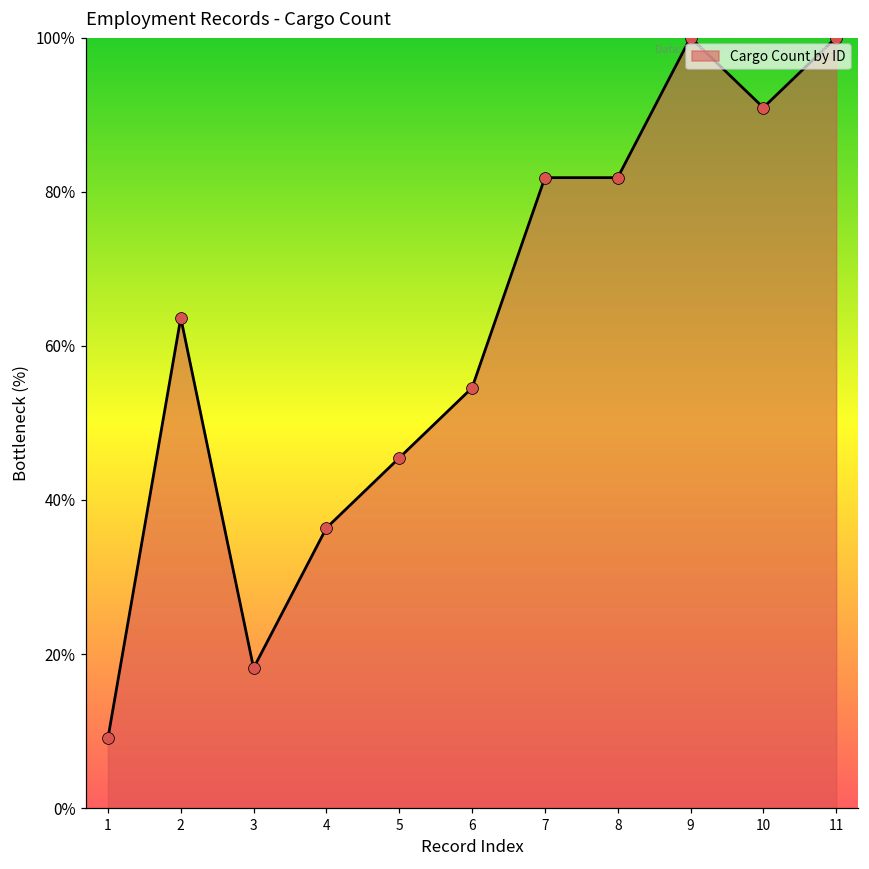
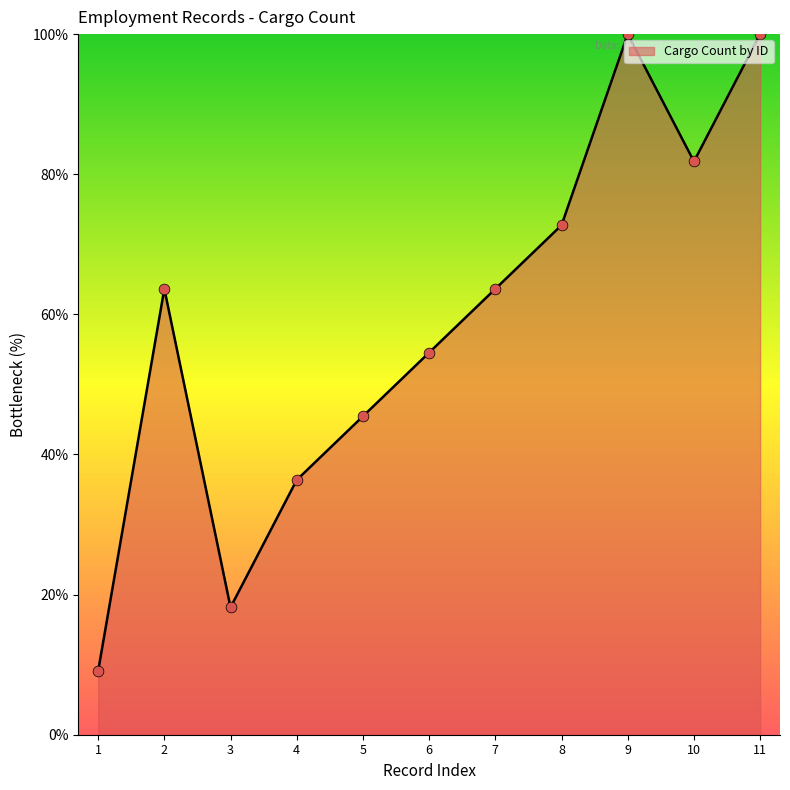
  {
    "1": "9%",
    "2": "64%",
    "3": "18%",
    "4": "36%",
    "5": "45%",
    "6": "55%",
-   "7": "82%",
-   "8": "82%",
+   "7": "64%",
+   "8": "73%",
    "9": "100%",
-   "10": "91%",
+   "10": "82%",
    "11": "100%"
  }
